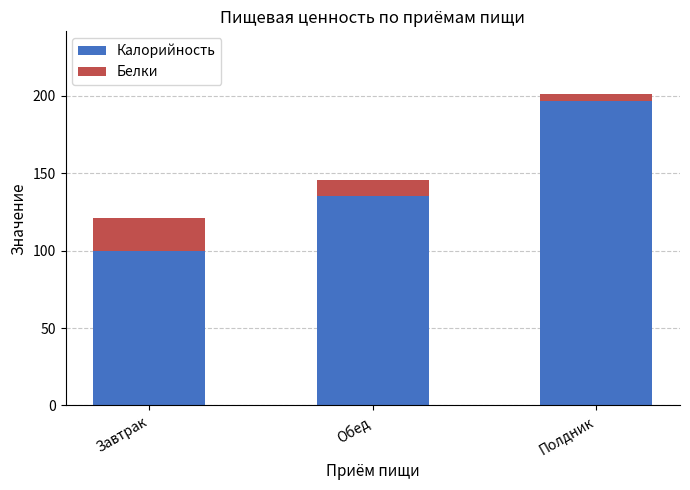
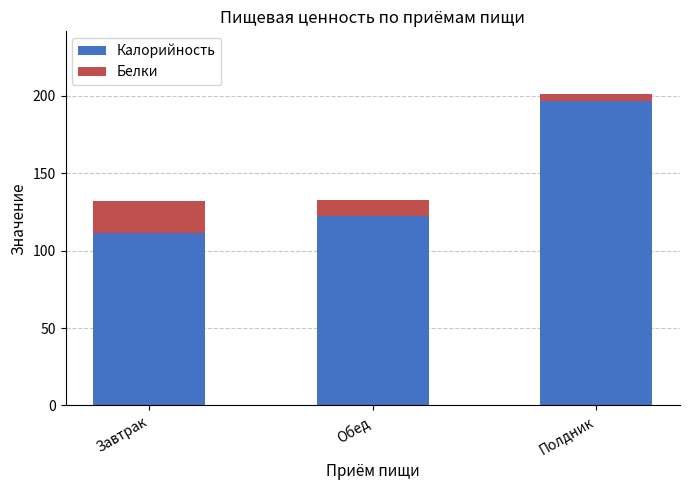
  {
    "Калорийность": {
-     "Завтрак": 100,
-     "Обед": 135,
+     "Завтрак": 111,
+     "Обед": 122,
      "Полдник": 196
    },
    "Белки": {
      "Завтрак": 21,
      "Обед": 10,
      "Полдник": 5
    }
  }
